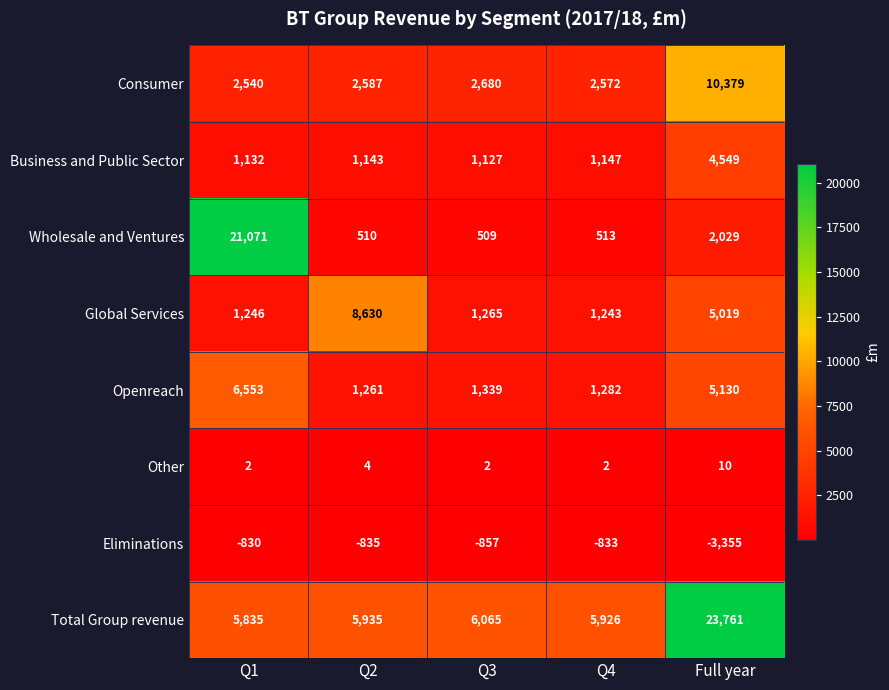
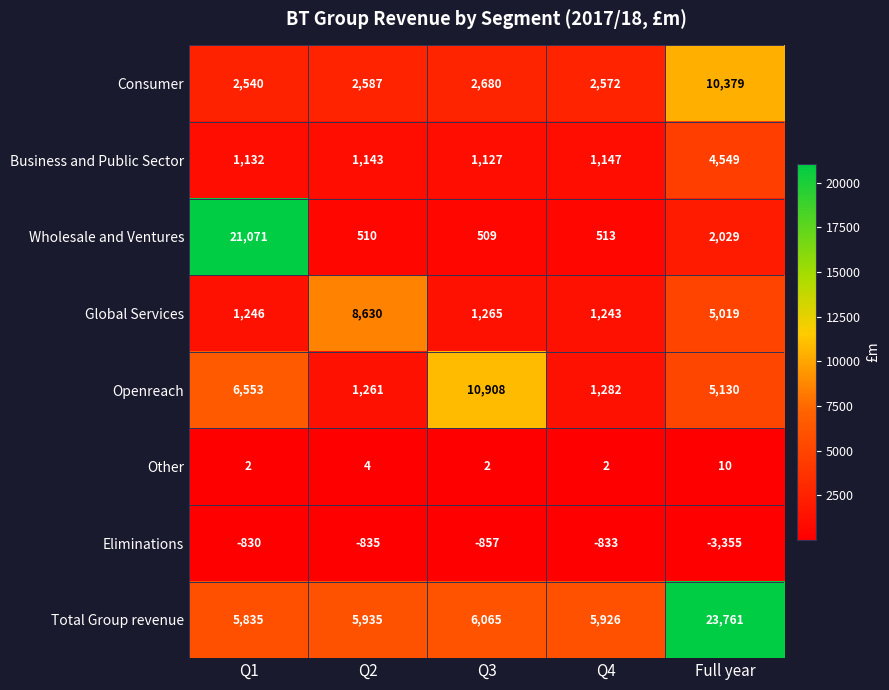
  {
    "Consumer": {
      "Q1": "2,540",
      "Q2": "2,587",
      "Q3": "2,680",
      "Q4": "2,572",
      "Full year": "10,379"
    },
    "Business and Public Sector": {
      "Q1": "1,132",
      "Q2": "1,143",
      "Q3": "1,127",
      "Q4": "1,147",
      "Full year": "4,549"
    },
    "Wholesale and Ventures": {
      "Q1": "21,071",
      "Q2": "510",
      "Q3": "509",
      "Q4": "513",
      "Full year": "2,029"
    },
    "Global Services": {
      "Q1": "1,246",
      "Q2": "8,630",
      "Q3": "1,265",
      "Q4": "1,243",
      "Full year": "5,019"
    },
    "Openreach": {
      "Q1": "6,553",
      "Q2": "1,261",
-     "Q3": "1,339",
+     "Q3": "10,908",
      "Q4": "1,282",
      "Full year": "5,130"
    },
    "Other": {
      "Q1": "2",
      "Q2": "4",
      "Q3": "2",
      "Q4": "2",
      "Full year": "10"
    },
    "Eliminations": {
      "Q1": "-830",
      "Q2": "-835",
      "Q3": "-857",
      "Q4": "-833",
      "Full year": "-3,355"
    },
    "Total Group revenue": {
      "Q1": "5,835",
      "Q2": "5,935",
      "Q3": "6,065",
      "Q4": "5,926",
      "Full year": "23,761"
    }
  }
